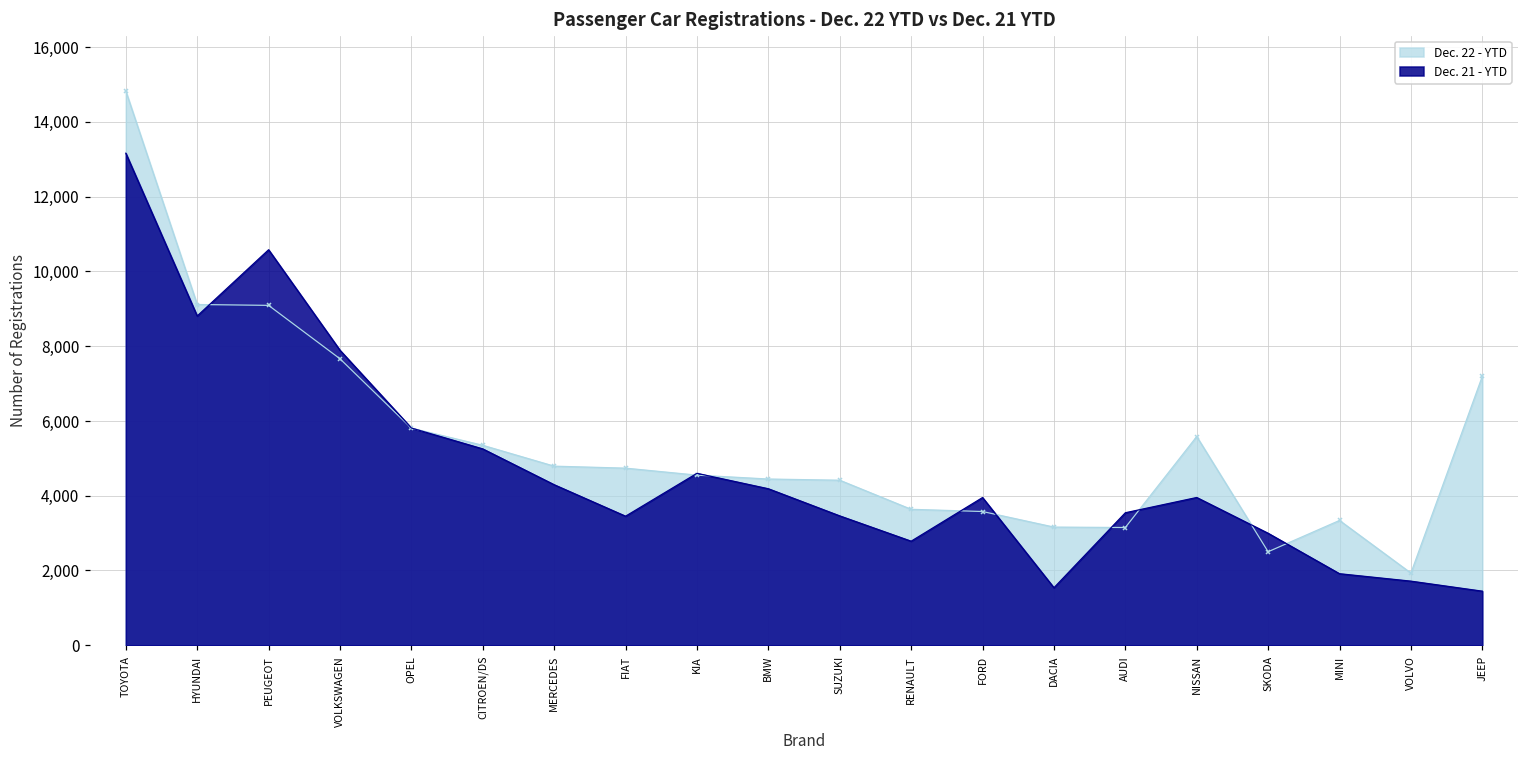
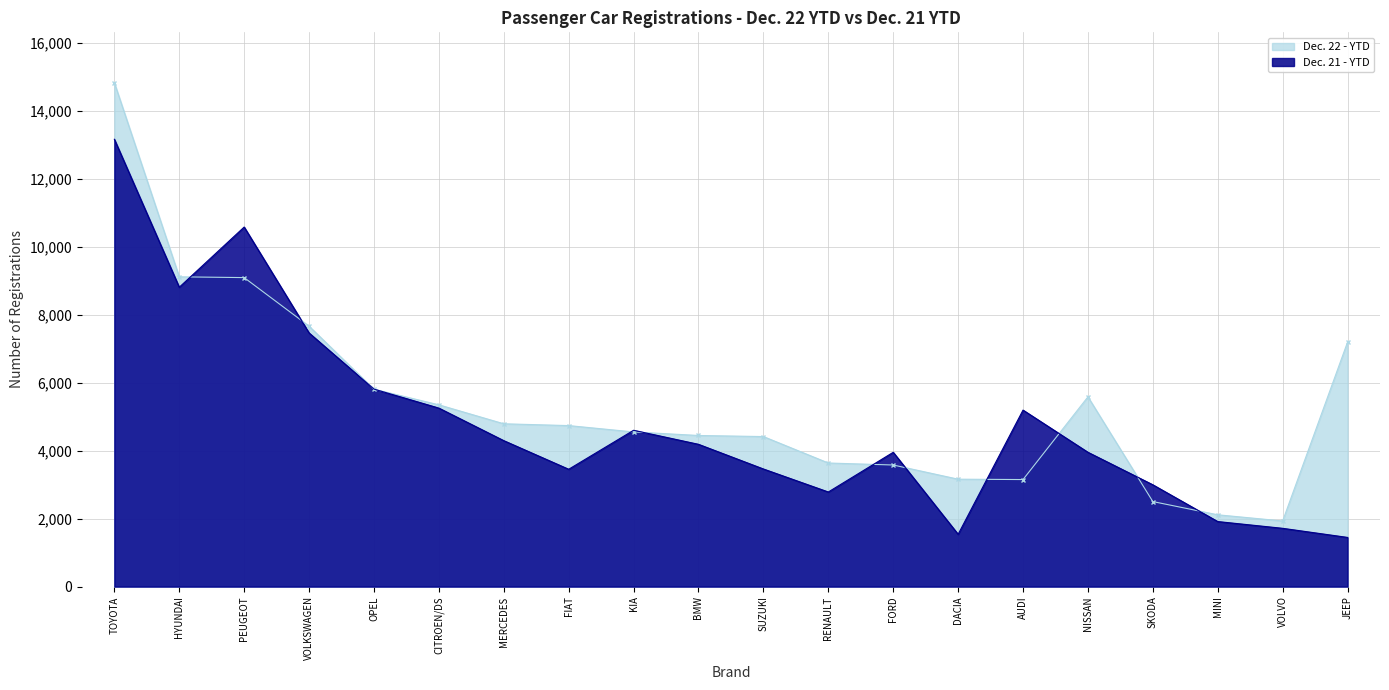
  {
    "Dec. 22 - YTD": {
      "TOYOTA": "14,800",
      "HYUNDAI": "9,100",
      "PEUGEOT": "9,100",
      "VOLKSWAGEN": "7,700",
      "CITROEN/DS": "5,300",
      "MERCEDES": "4,800",
      "FIAT": "4,700",
      "BMW": "4,400",
      "SUZUKI": "4,400",
      "RENAULT": "3,600",
      "FORD": "3,600",
      "DACIA": "3,200",
      "AUDI": "3,200",
      "NISSAN": "5,600",
      "SKODA": "2,500",
-     "MINI": "3,300",
+     "MINI": "2,100",
      "VOLVO": "1,900",
      "JEEP": "7,200"
    },
    "Dec. 21 - YTD": {
      "TOYOTA": "13,200",
      "HYUNDAI": "8,800",
      "PEUGEOT": "10,600",
-     "VOLKSWAGEN": "7,900",
+     "VOLKSWAGEN": "7,500",
      "CITROEN/DS": "5,300",
      "MERCEDES": "4,300",
      "FIAT": "3,500",
      "BMW": "4,200",
      "SUZUKI": "3,500",
      "RENAULT": "2,800",
      "FORD": "4,000",
      "DACIA": "1,500",
-     "AUDI": "3,500",
+     "AUDI": "5,200",
      "NISSAN": "4,000",
      "SKODA": "3,000",
      "MINI": "1,900",
      "VOLVO": "1,700",
      "JEEP": "1,400"
    }
  }
